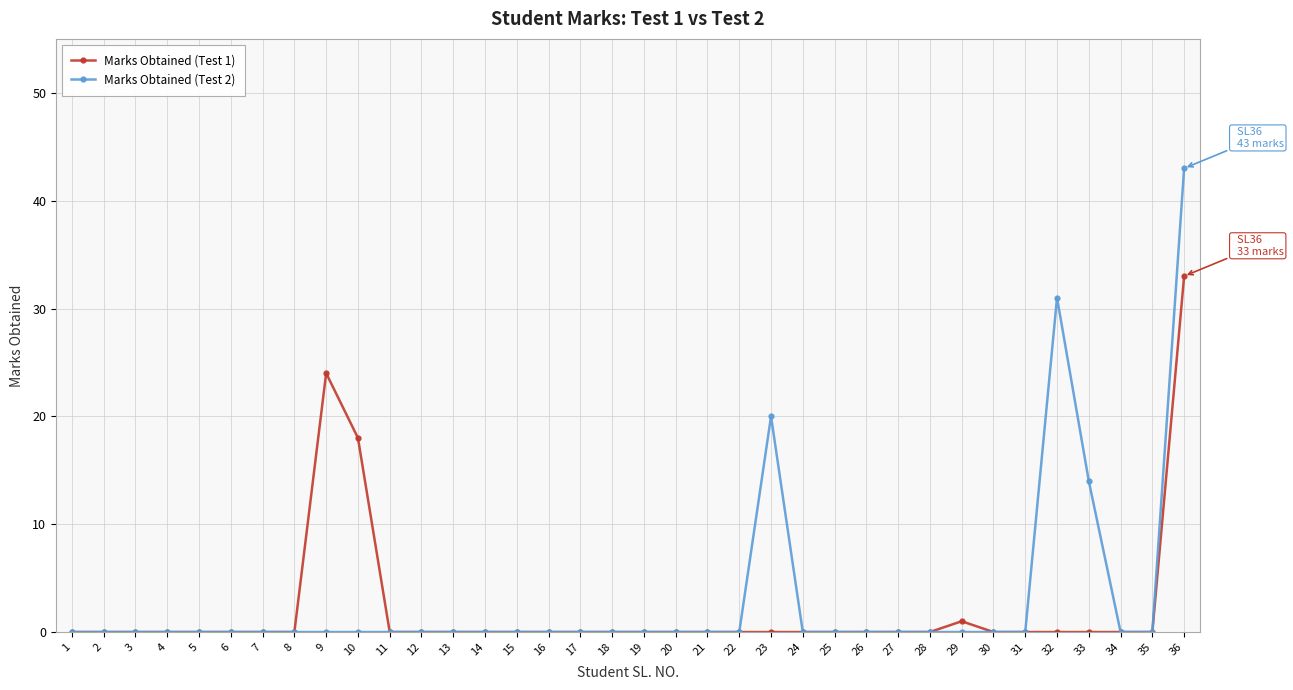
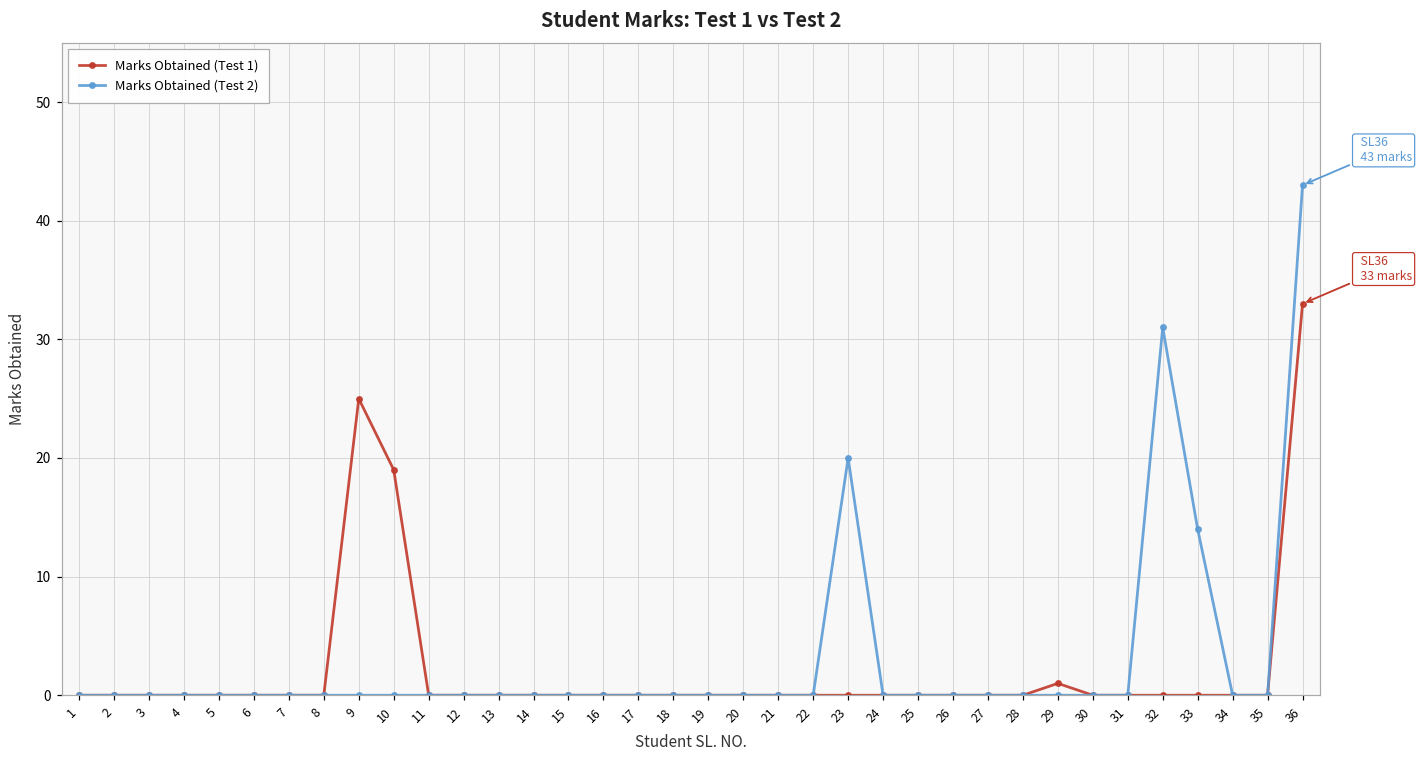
  {
    "Marks Obtained (Test 1)": {
-     "9": 24,
-     "10": 18,
+     "9": 25,
+     "10": 19,
      "23": 0,
      "29": 1,
      "32": 0,
      "33": 0
    },
    "Marks Obtained (Test 2)": {
      "9": 0,
      "10": 0,
      "23": 20,
      "29": 0,
      "32": 31,
      "33": 14
    }
  }
